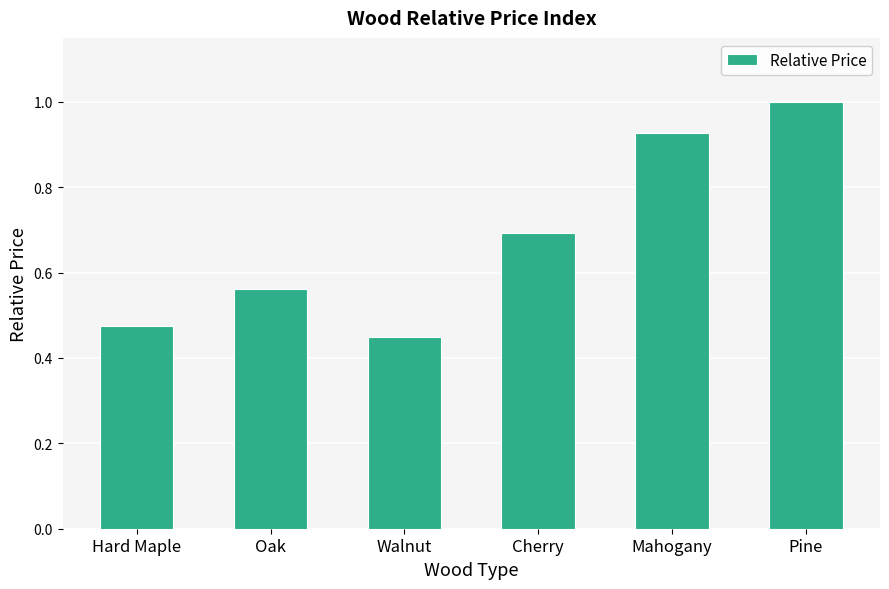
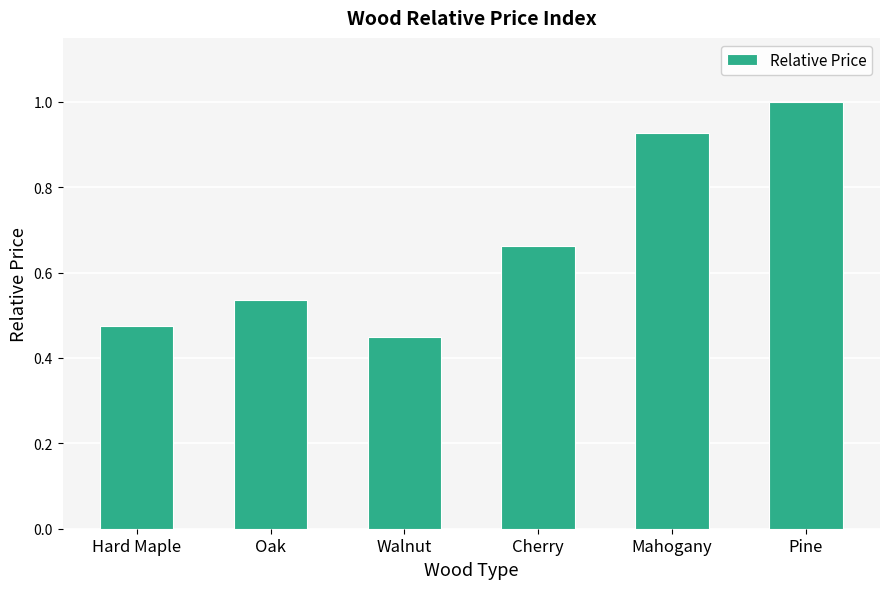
  {
    "Hard Maple": 0.48,
-   "Oak": 0.56,
+   "Oak": 0.53,
    "Walnut": 0.45,
-   "Cherry": 0.69,
+   "Cherry": 0.66,
    "Mahogany": 0.93,
    "Pine": 1.00
  }
